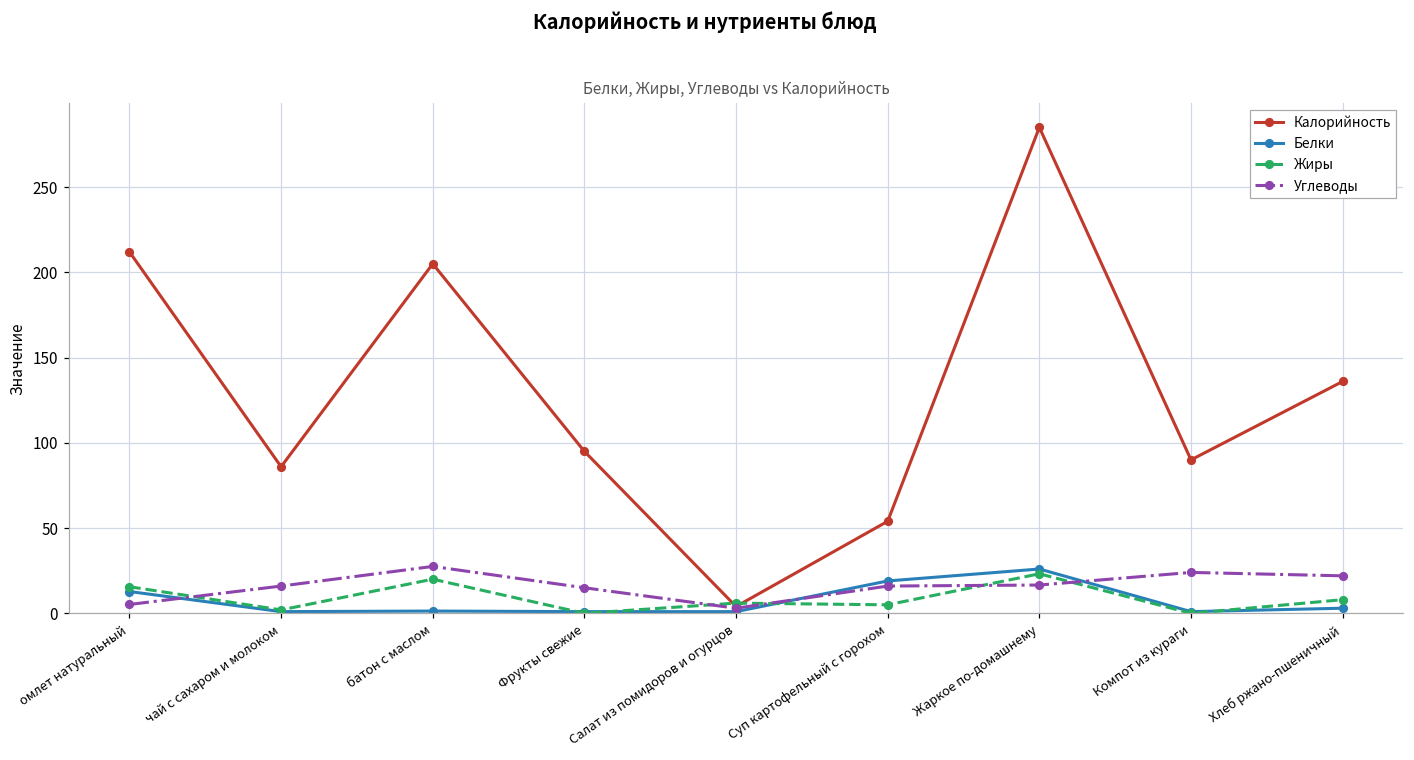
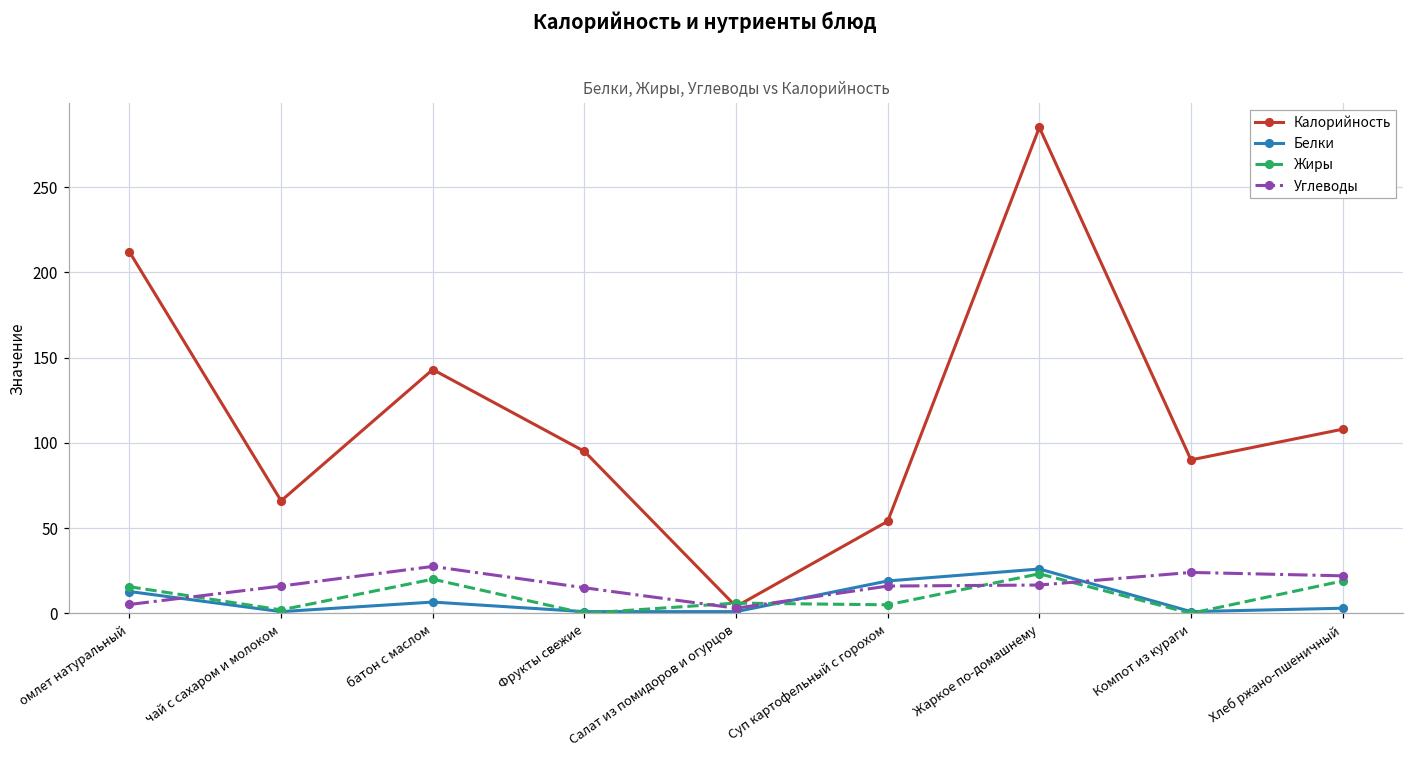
  {
    "Калорийность": {
      "омлет натуральный": 212,
-     "чай с сахаром и молоком": 86,
-     "батон с маслом": 205,
+     "чай с сахаром и молоком": 66,
+     "батон с маслом": 143,
      "Фрукты свежие": 95,
      "Суп картофельный с горохом": 54,
      "Жаркое по-домашнему": 285,
      "Компот из кураги": 90,
-     "Хлеб ржано-пшеничный": 136
+     "Хлеб ржано-пшеничный": 108
    },
    "Белки": {
      "омлет натуральный": 13,
-     "батон с маслом": 1,
+     "батон с маслом": 7,
      "Салат из помидоров и огурцов": 1,
      "Суп картофельный с горохом": 19,
      "Жаркое по-домашнему": 26,
      "Хлеб ржано-пшеничный": 3
    },
    "Жиры": {
      "омлет натуральный": 16,
      "батон с маслом": 20,
      "Салат из помидоров и огурцов": 6,
      "Суп картофельный с горохом": 5,
      "Жаркое по-домашнему": 23,
-     "Хлеб ржано-пшеничный": 8
+     "Хлеб ржано-пшеничный": 19
    },
    "Углеводы": {
      "омлет натуральный": 5,
      "чай с сахаром и молоком": 16,
      "батон с маслом": 28,
      "Фрукты свежие": 15,
      "Суп картофельный с горохом": 16,
      "Жаркое по-домашнему": 17,
      "Компот из кураги": 24,
      "Хлеб ржано-пшеничный": 22
    }
  }
